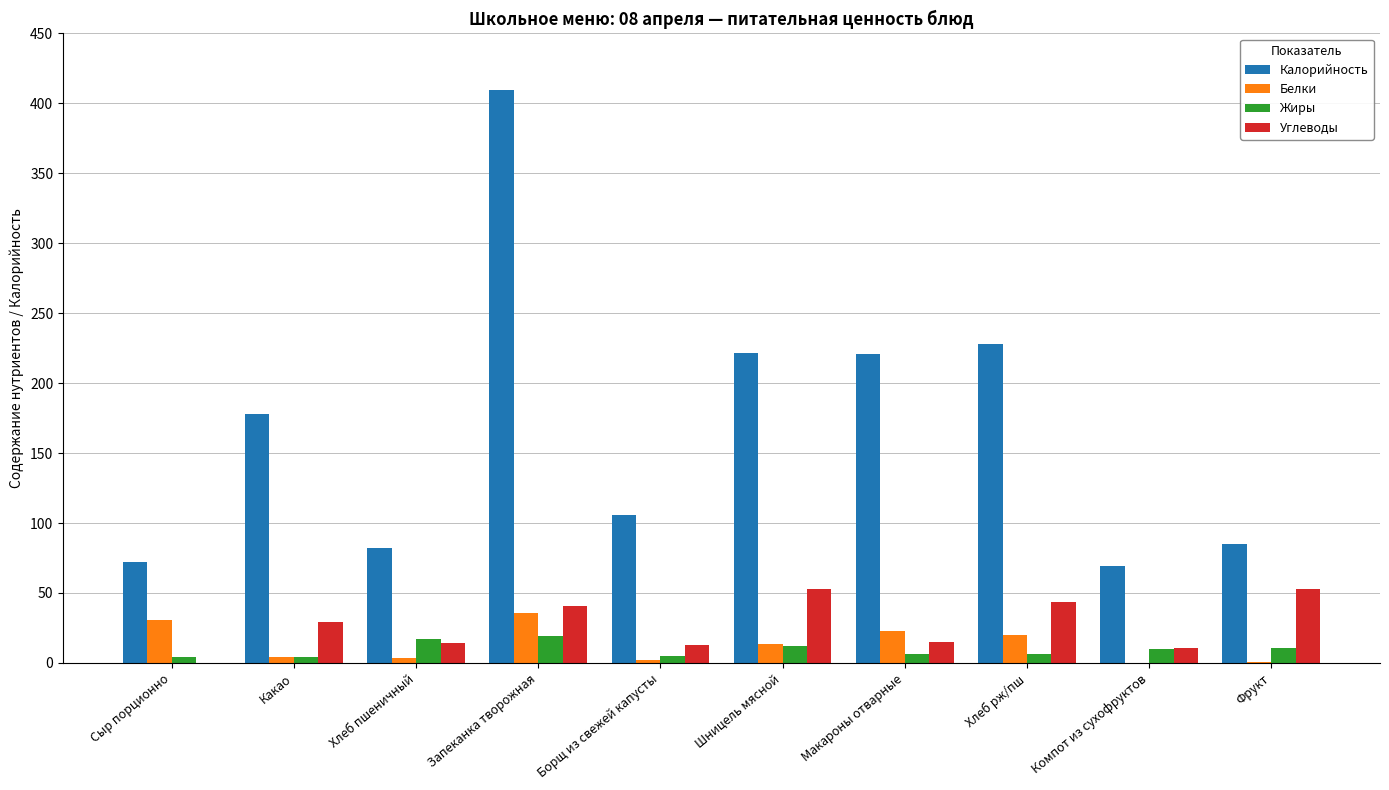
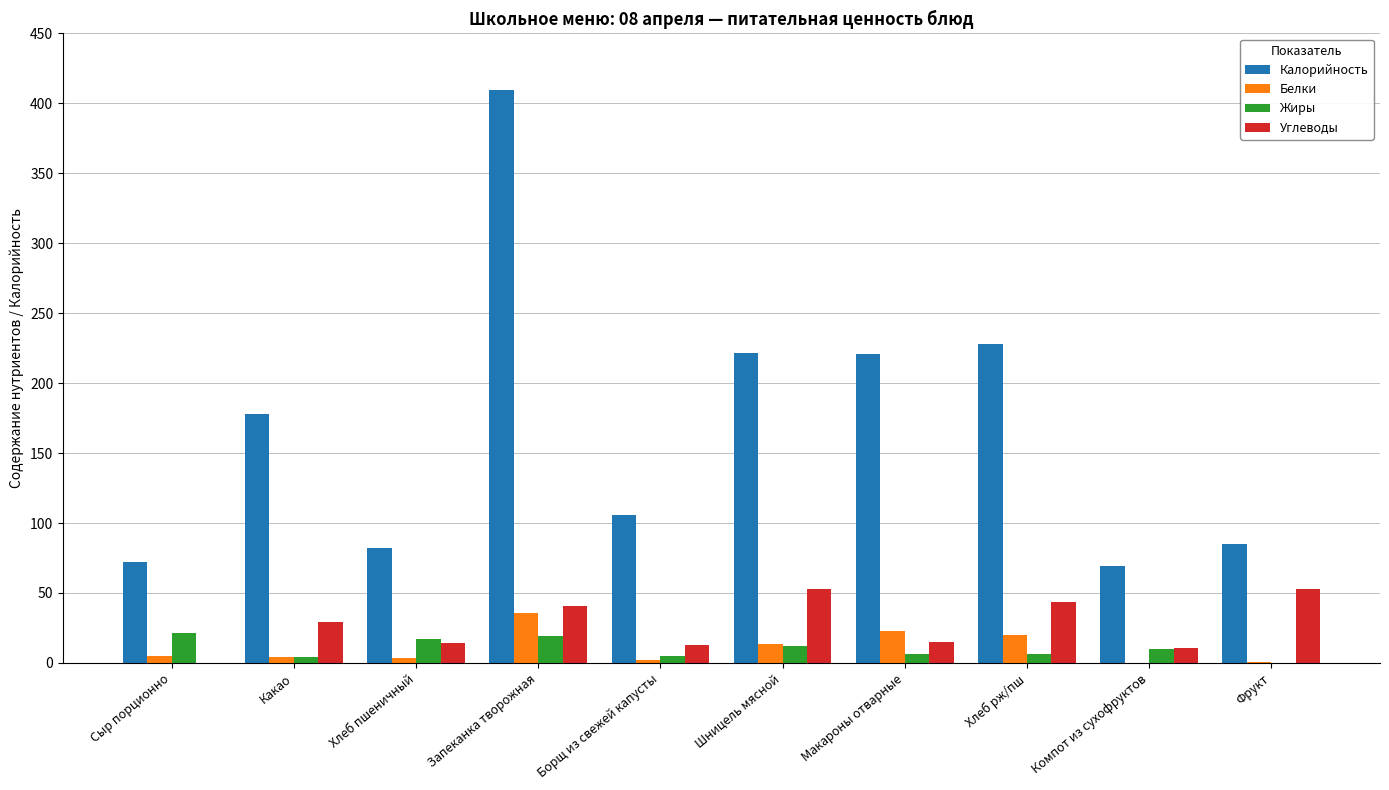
  {
    "Калорийность": {
      "Сыр порционно": 72,
      "Какао": 178,
      "Хлеб пшеничный": 82,
      "Запеканка творожная": 409,
      "Борщ из свежей капусты": 106,
      "Шницель мясной": 222,
      "Макароны отварные": 221,
      "Хлеб рж/пш": 228,
      "Компот из сухофруктов": 69,
      "Фрукт": 85
    },
    "Белки": {
-     "Сыр порционно": 31,
+     "Сыр порционно": 5,
      "Какао": 4,
      "Хлеб пшеничный": 3,
      "Запеканка творожная": 36,
      "Борщ из свежей капусты": 2,
      "Шницель мясной": 14,
      "Макароны отварные": 23,
      "Хлеб рж/пш": 20
    },
    "Жиры": {
-     "Сыр порционно": 4,
+     "Сыр порционно": 21,
      "Какао": 5,
      "Хлеб пшеничный": 17,
      "Запеканка творожная": 20,
      "Борщ из свежей капусты": 5,
      "Шницель мясной": 12,
      "Макароны отварные": 6,
      "Хлеб рж/пш": 6,
      "Компот из сухофруктов": 10,
-     "Фрукт": 10
+     "Фрукт": 0
    },
    "Углеводы": {
      "Сыр порционно": 0,
      "Какао": 29,
      "Хлеб пшеничный": 14,
      "Запеканка творожная": 41,
      "Борщ из свежей капусты": 13,
      "Шницель мясной": 53,
      "Макароны отварные": 15,
      "Хлеб рж/пш": 44,
      "Компот из сухофруктов": 10,
      "Фрукт": 53
    }
  }
